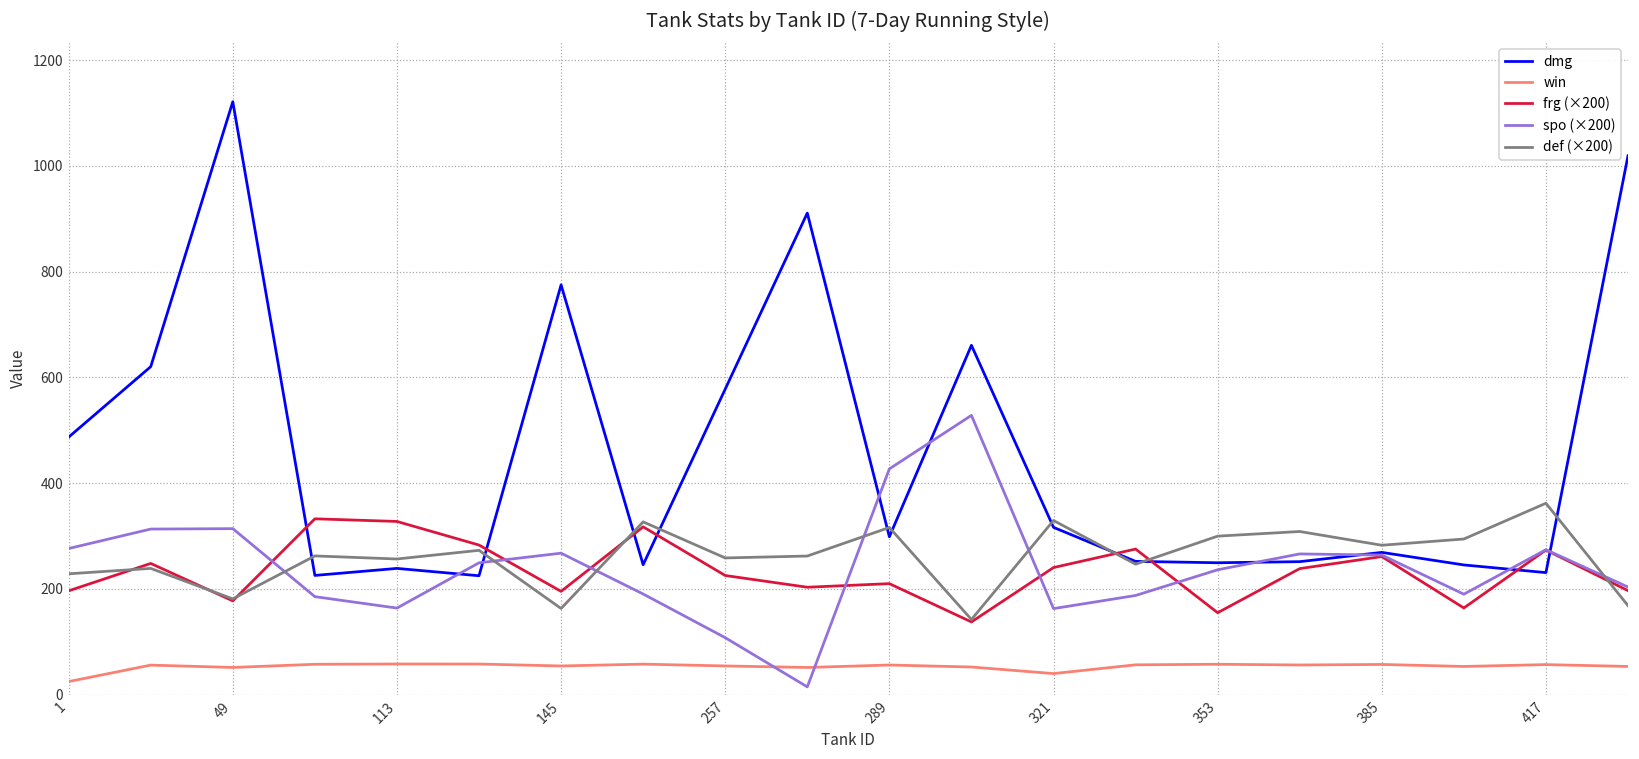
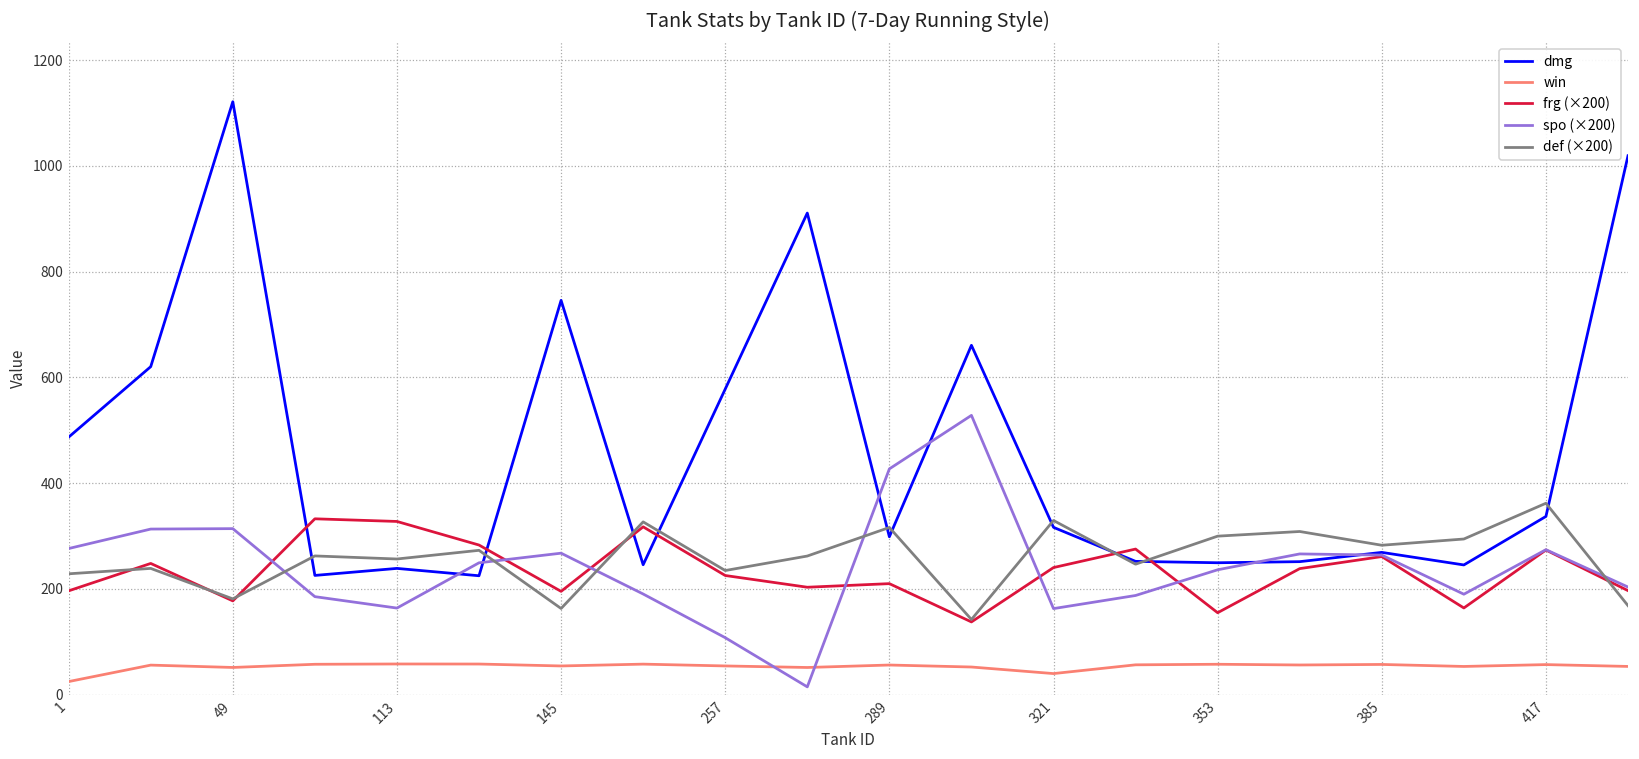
  {
    "dmg": {
      "1": 490,
      "49": 1120,
      "113": 240,
-     "145": 780,
+     "145": 750,
      "257": 580,
      "289": 300,
      "321": 320,
      "353": 250,
-     "417": 230
+     "417": 340
    },
    "win": {
      "1": 20,
      "49": 50,
      "113": 60,
      "145": 50,
      "257": 50,
      "289": 60,
      "321": 40,
      "353": 60,
      "385": 60,
      "417": 60
    },
    "frg (×200)": {
      "1": 200,
      "113": 330,
      "145": 200,
      "257": 230,
      "289": 210,
      "321": 240,
      "353": 160
    },
    "spo (×200)": {
      "1": 280,
      "49": 310,
      "113": 160,
      "145": 270,
      "257": 110,
      "289": 430,
      "321": 160,
      "353": 240
    },
    "def (×200)": {
      "1": 230,
      "113": 260,
      "145": 160,
-     "257": 260,
+     "257": 230,
      "289": 320,
      "321": 330,
      "353": 300,
      "385": 280,
      "417": 360
    }
  }
